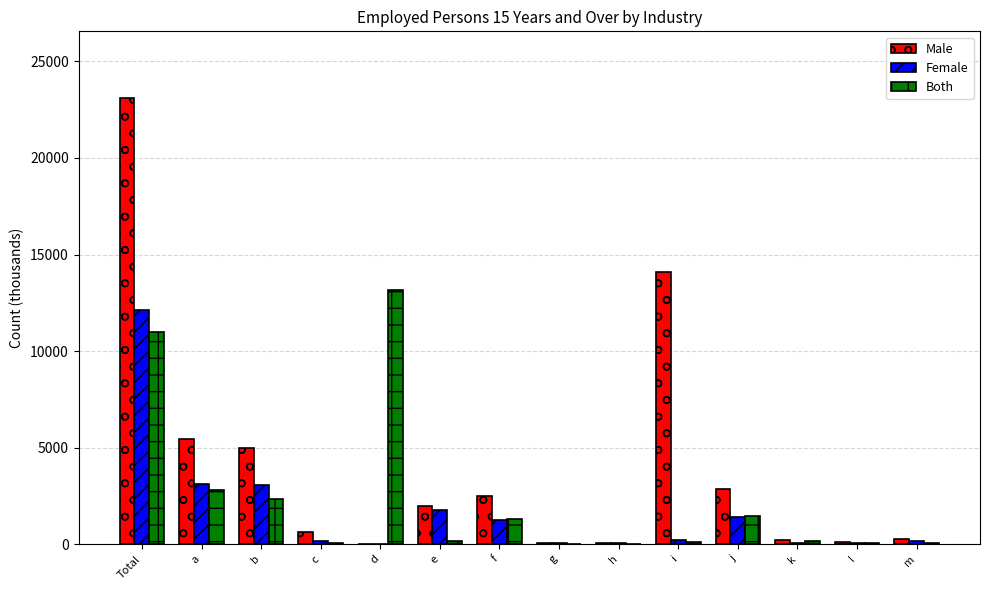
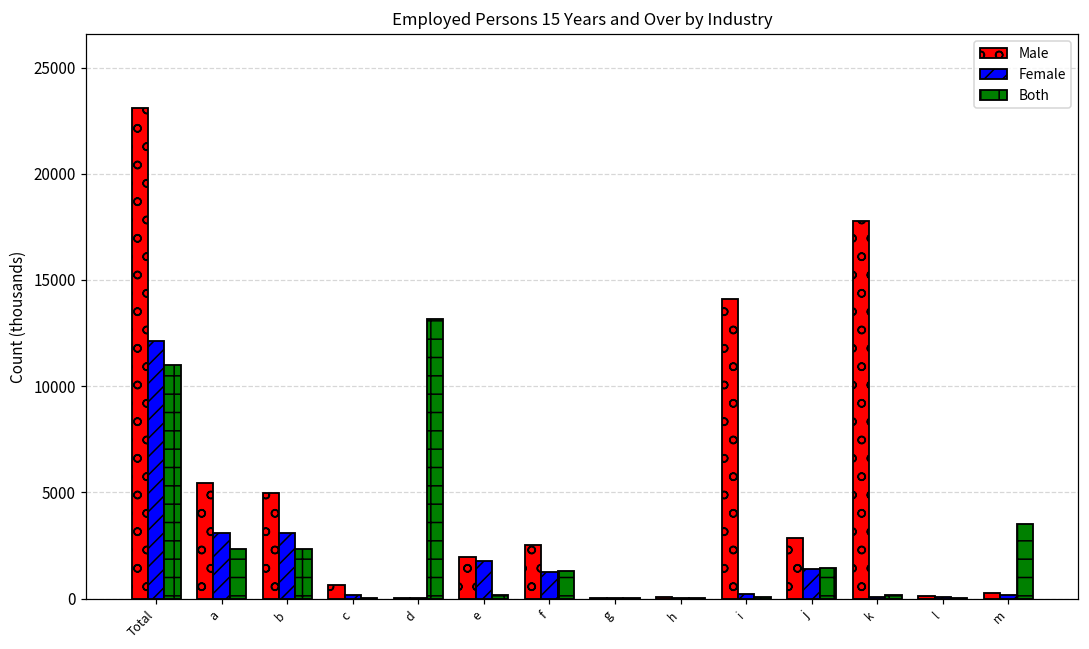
  {
    "Male": {
      "Total": 23100,
      "a": 5400,
      "b": 5000,
      "c": 600,
      "e": 2000,
      "f": 2500,
      "i": 14100,
      "j": 2800,
-     "k": 200,
+     "k": 17800,
      "m": 300
    },
    "Female": {
      "Total": 12100,
      "a": 3100,
      "b": 3100,
      "c": 200,
      "e": 1800,
      "f": 1200,
      "i": 200,
      "j": 1400,
      "m": 200
    },
    "Both": {
      "Total": 11000,
-     "a": 2800,
+     "a": 2300,
      "b": 2300,
      "d": 13100,
      "e": 200,
      "f": 1300,
      "j": 1400,
      "k": 200,
-     "m": 100
+     "m": 3500
    }
  }
